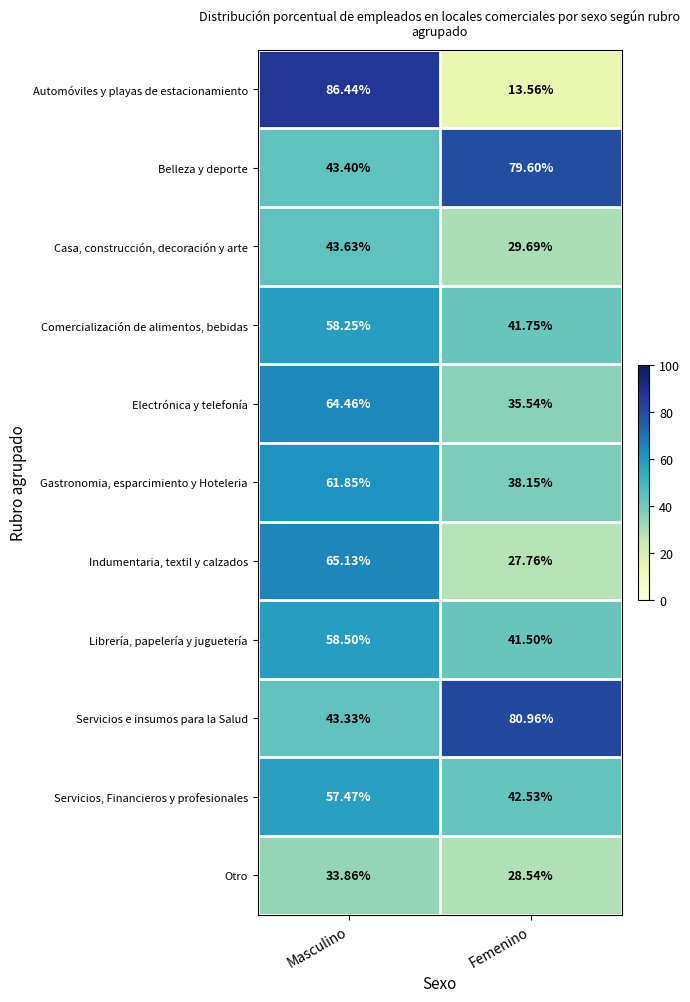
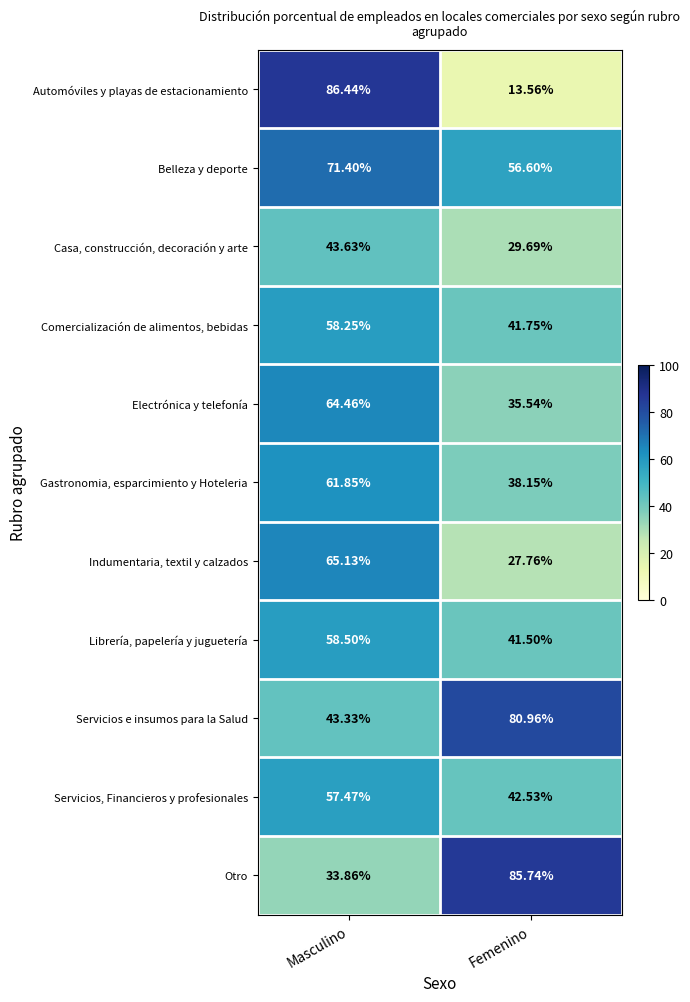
  {
    "Automóviles y playas de estacionamiento": {
      "Masculino": "86.44%",
      "Femenino": "13.56%"
    },
    "Belleza y deporte": {
-     "Masculino": "43.40%",
-     "Femenino": "79.60%"
+     "Masculino": "71.40%",
+     "Femenino": "56.60%"
    },
    "Casa, construcción, decoración y arte": {
      "Masculino": "43.63%",
      "Femenino": "29.69%"
    },
    "Comercialización de alimentos, bebidas": {
      "Masculino": "58.25%",
      "Femenino": "41.75%"
    },
    "Electrónica y telefonía": {
      "Masculino": "64.46%",
      "Femenino": "35.54%"
    },
    "Gastronomia, esparcimiento y Hoteleria": {
      "Masculino": "61.85%",
      "Femenino": "38.15%"
    },
    "Indumentaria, textil y calzados": {
      "Masculino": "65.13%",
      "Femenino": "27.76%"
    },
    "Librería, papelería y juguetería": {
      "Masculino": "58.50%",
      "Femenino": "41.50%"
    },
    "Servicios e insumos para la Salud": {
      "Masculino": "43.33%",
      "Femenino": "80.96%"
    },
    "Servicios, Financieros y profesionales": {
      "Masculino": "57.47%",
      "Femenino": "42.53%"
    },
    "Otro": {
      "Masculino": "33.86%",
-     "Femenino": "28.54%"
+     "Femenino": "85.74%"
    }
  }
